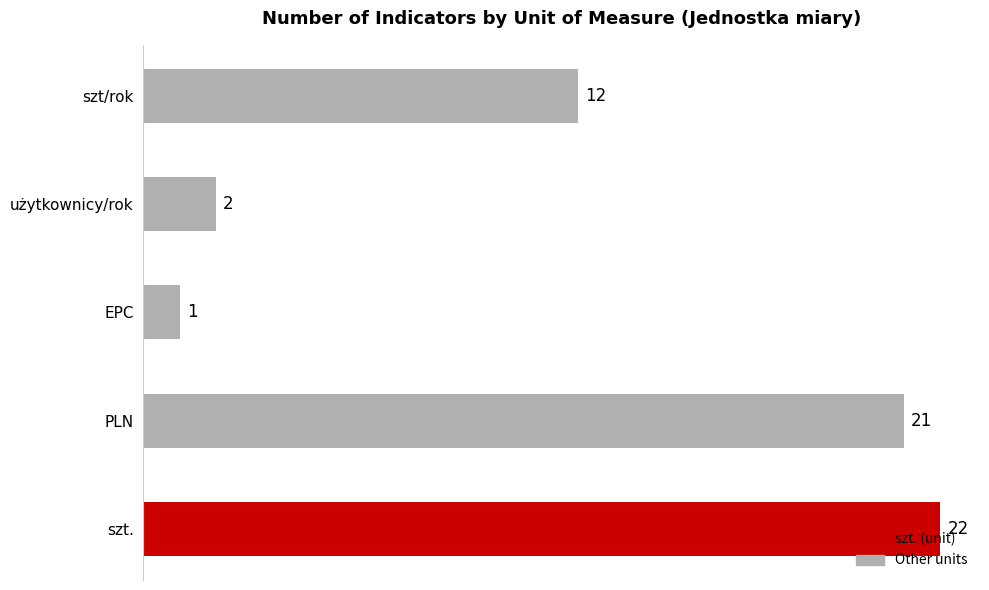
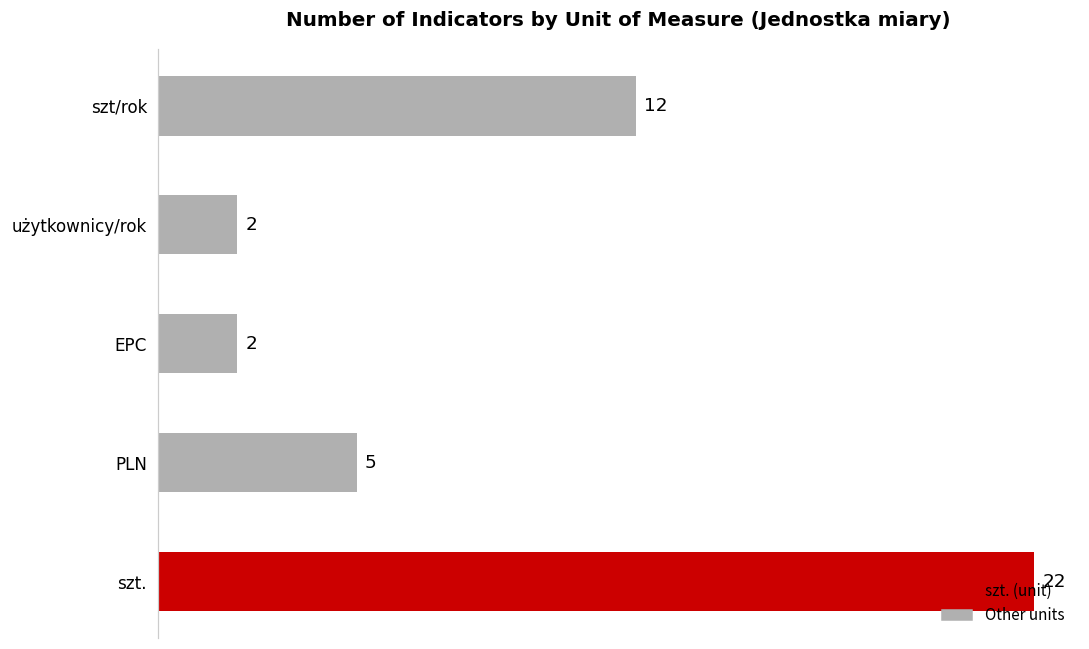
  {
    "szt/rok": 12,
    "użytkownicy/rok": 2,
-   "EPC": 1,
-   "PLN": 21,
+   "EPC": 2,
+   "PLN": 5,
    "szt.": 22
  }
